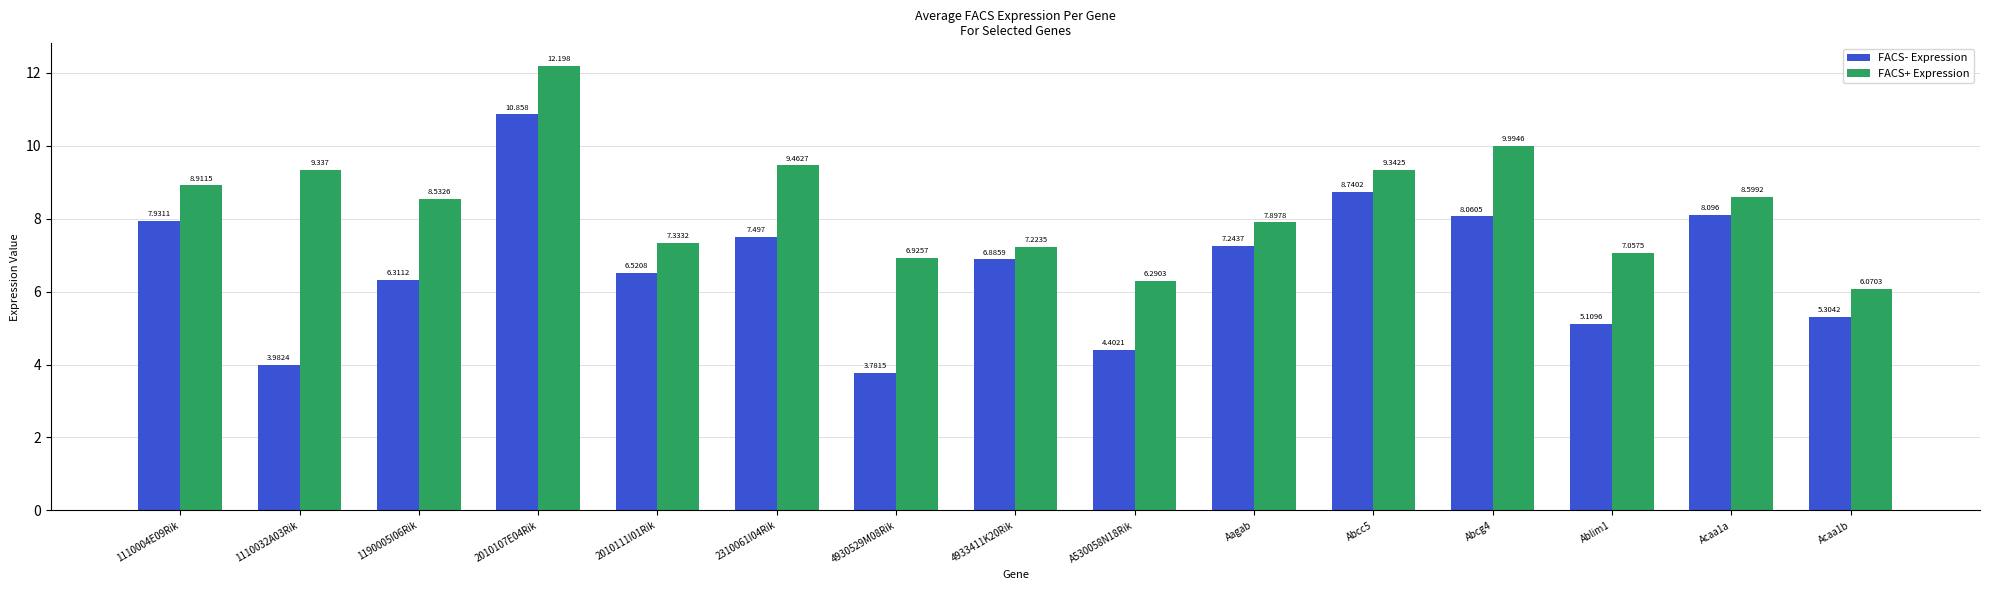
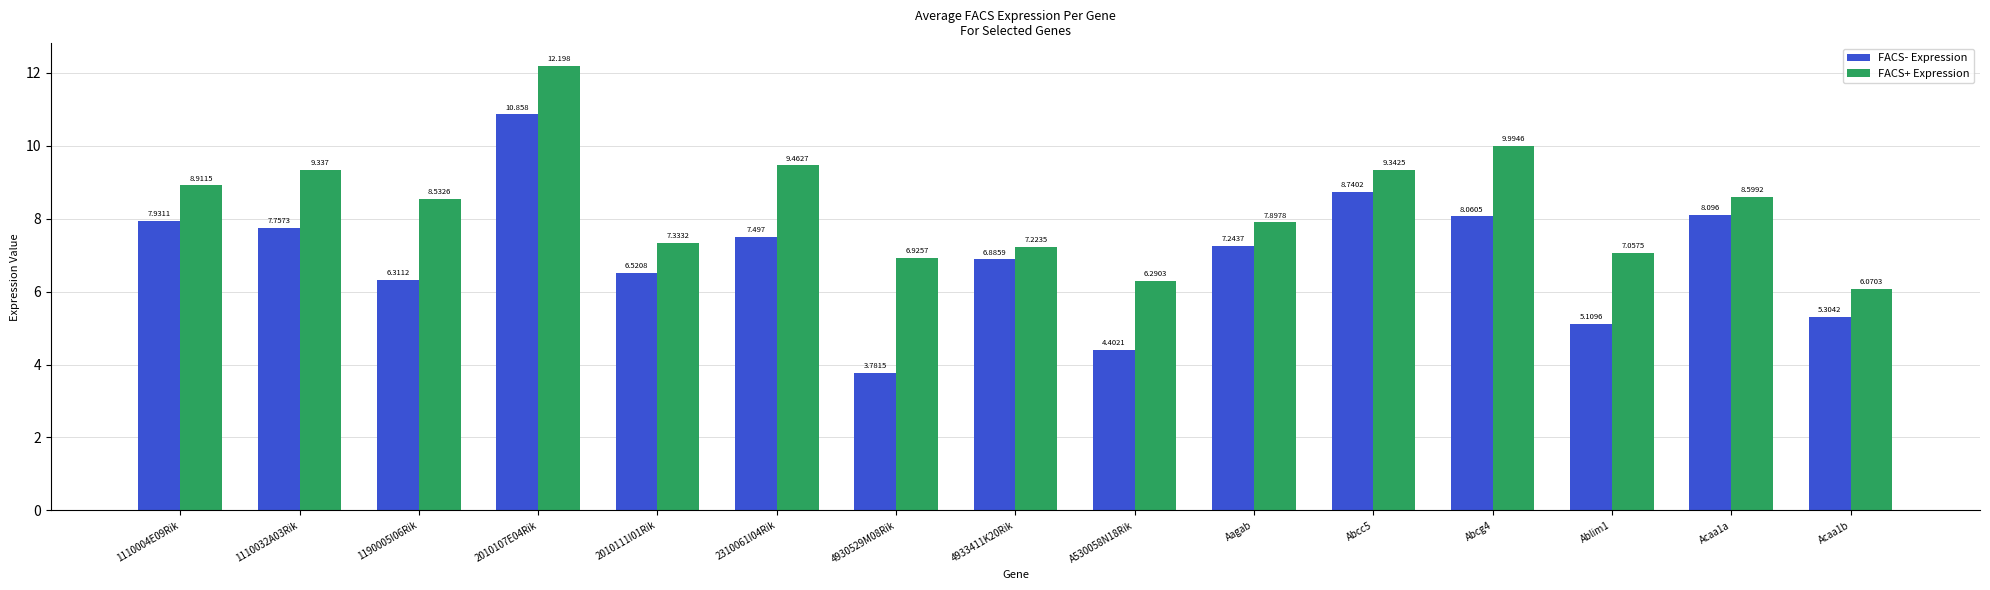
  {
    "FACS- Expression": {
      "1110004E09Rik": 7.9311,
-     "1110032A03Rik": 3.9824,
+     "1110032A03Rik": 7.7573,
      "1190005I06Rik": 6.3112,
      "2010107E04Rik": 10.858,
      "2010111I01Rik": 6.5208,
      "2310061I04Rik": 7.497,
      "4930529M08Rik": 3.7815,
      "4933411K20Rik": 6.8859,
      "A530058N18Rik": 4.4021,
      "Aagab": 7.2437,
      "Abcc5": 8.7402,
      "Abcg4": 8.0605,
      "Ablim1": 5.1096,
      "Acaa1a": 8.096,
      "Acaa1b": 5.3042
    },
    "FACS+ Expression": {
      "1110004E09Rik": 8.9115,
      "1110032A03Rik": 9.337,
      "1190005I06Rik": 8.5326,
      "2010107E04Rik": 12.198,
      "2010111I01Rik": 7.3332,
      "2310061I04Rik": 9.4627,
      "4930529M08Rik": 6.9257,
      "4933411K20Rik": 7.2235,
      "A530058N18Rik": 6.2903,
      "Aagab": 7.8978,
      "Abcc5": 9.3425,
      "Abcg4": 9.9946,
      "Ablim1": 7.0575,
      "Acaa1a": 8.5992,
      "Acaa1b": 6.0703
    }
  }
